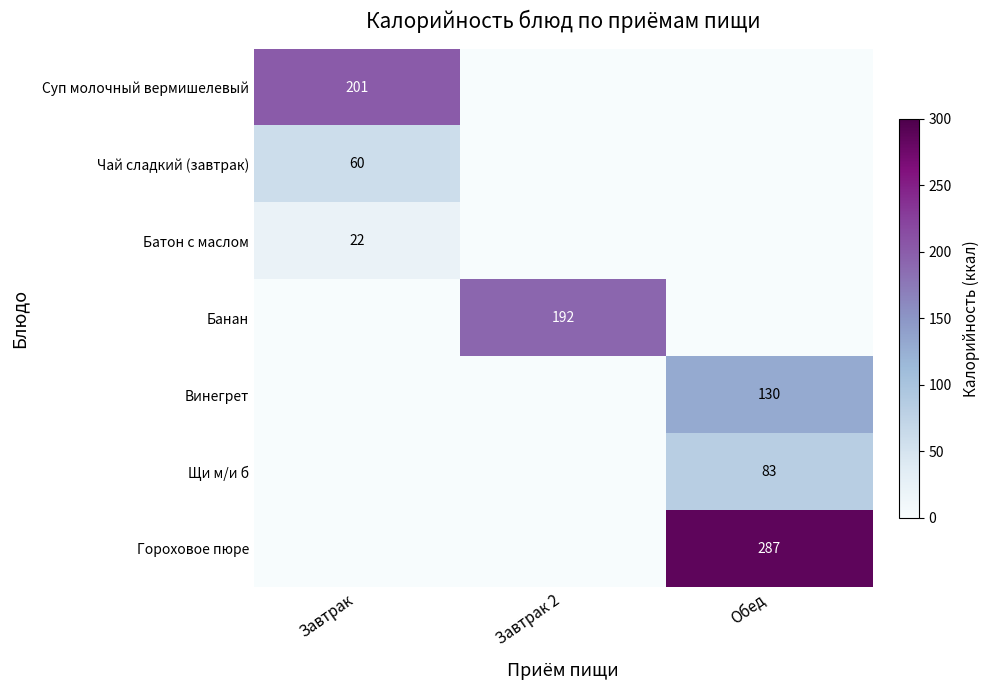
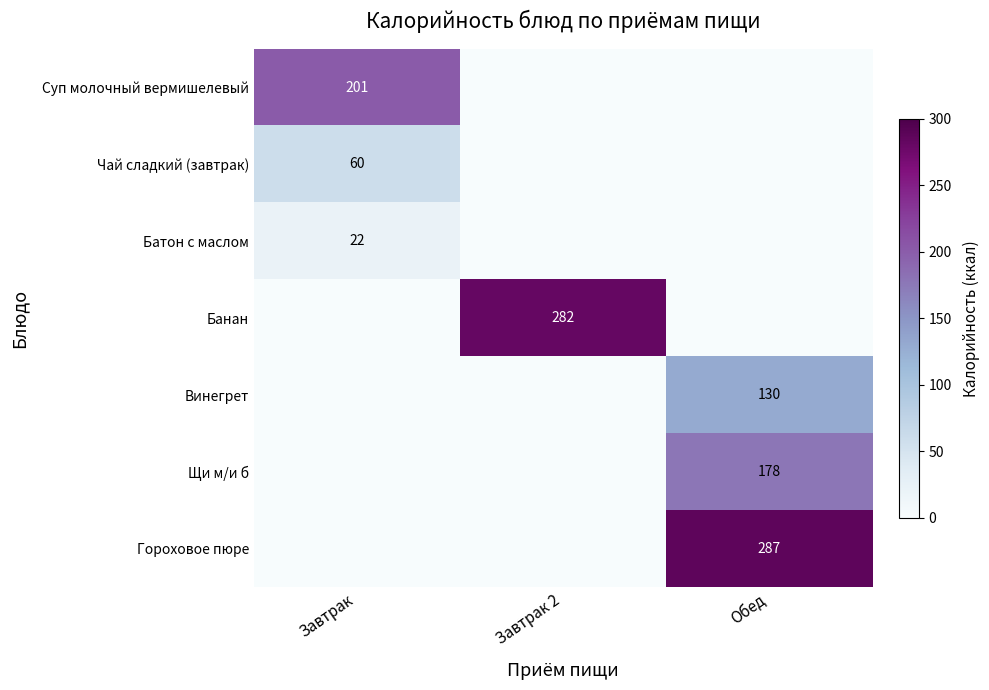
  {
    "Суп молочный вермишелевый": {
      "Завтрак": 201
    },
    "Чай сладкий (завтрак)": {
      "Завтрак": 60
    },
    "Батон с маслом": {
      "Завтрак": 22
    },
    "Банан": {
-     "Завтрак 2": 192
+     "Завтрак 2": 282
    },
    "Винегрет": {
      "Обед": 130
    },
    "Щи м/и б": {
-     "Обед": 83
+     "Обед": 178
    },
    "Гороховое пюре": {
      "Обед": 287
    }
  }
